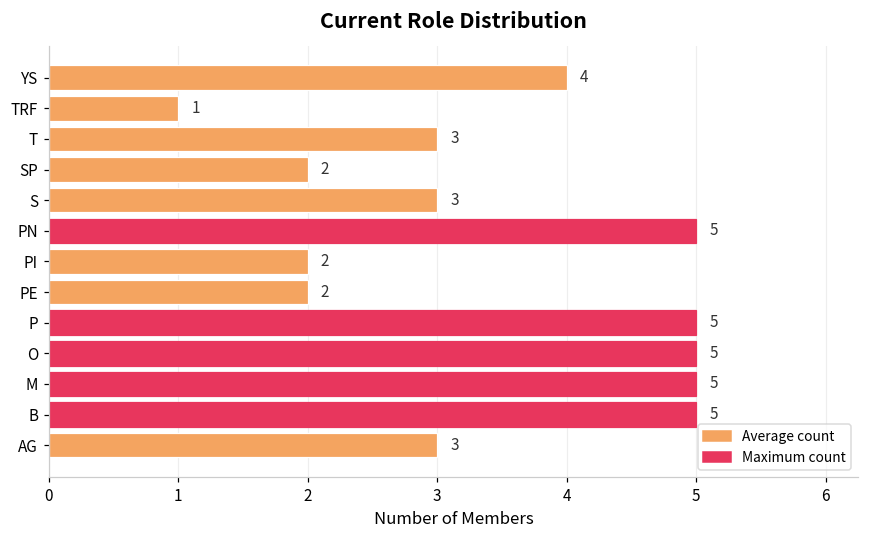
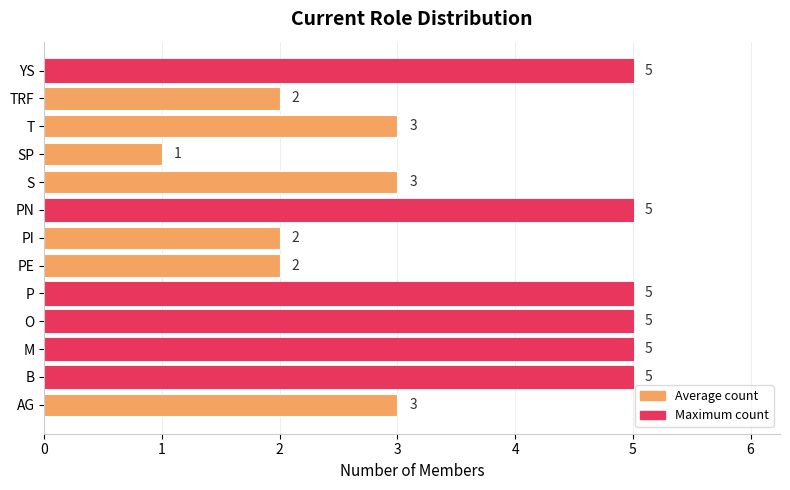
  {
-   "YS": 4,
-   "TRF": 1,
+   "YS": 5,
+   "TRF": 2,
    "T": 3,
-   "SP": 2,
+   "SP": 1,
    "S": 3,
    "PN": 5,
    "PI": 2,
    "PE": 2,
    "P": 5,
    "O": 5,
    "M": 5,
    "B": 5,
    "AG": 3
  }
